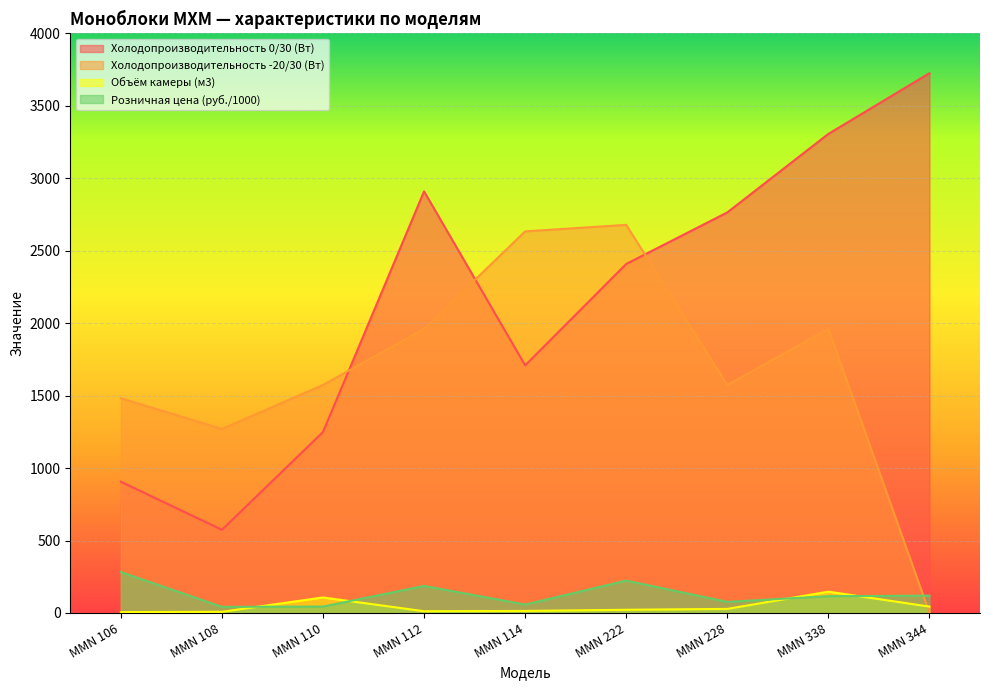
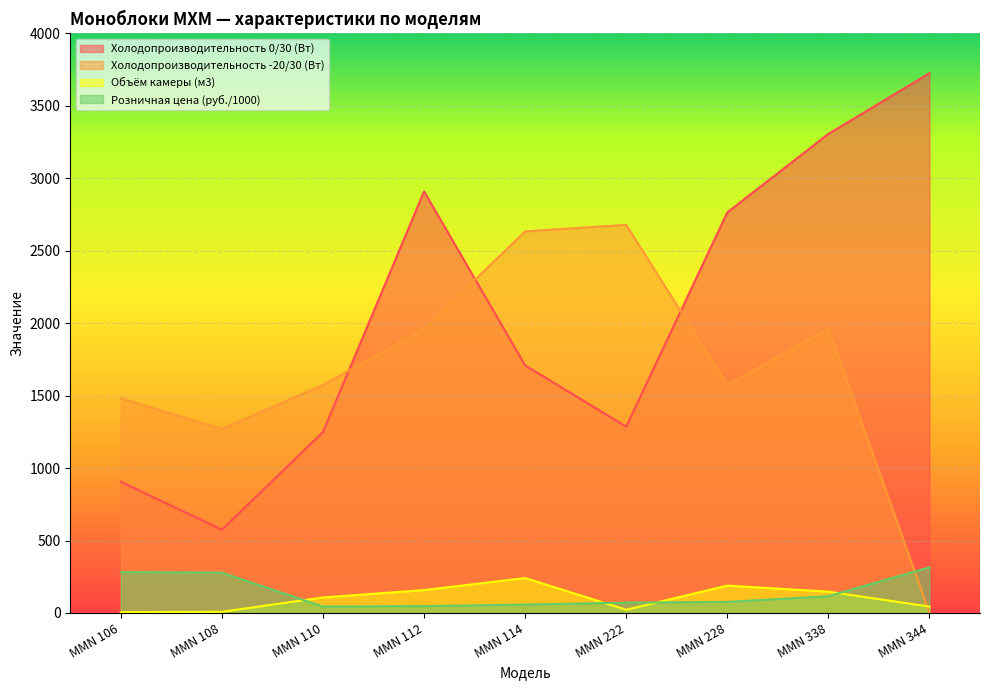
  {
    "Холодопроизводительность 0/30 (Вт)": {
      "MMN 106": 910,
      "MMN 108": 570,
      "MMN 110": 1250,
      "MMN 112": 2910,
      "MMN 114": 1710,
-     "MMN 222": 2410,
+     "MMN 222": 1290,
      "MMN 228": 2770,
      "MMN 338": 3310,
      "MMN 344": 3730
    },
    "Холодопроизводительность -20/30 (Вт)": {
      "MMN 106": 1480,
      "MMN 108": 1270,
      "MMN 110": 1570,
      "MMN 112": 1960,
      "MMN 114": 2630,
      "MMN 222": 2680,
      "MMN 228": 1570,
      "MMN 338": 1960,
      "MMN 344": 0
    },
    "Объём камеры (м3)": {
      "MMN 106": 10,
      "MMN 108": 10,
      "MMN 110": 110,
-     "MMN 112": 10,
-     "MMN 114": 10,
+     "MMN 112": 160,
+     "MMN 114": 240,
      "MMN 222": 20,
-     "MMN 228": 30,
+     "MMN 228": 190,
      "MMN 338": 150,
      "MMN 344": 40
    },
    "Розничная цена (руб./1000)": {
      "MMN 106": 280,
-     "MMN 108": 40,
+     "MMN 108": 280,
      "MMN 110": 40,
-     "MMN 112": 190,
+     "MMN 112": 50,
      "MMN 114": 60,
-     "MMN 222": 220,
+     "MMN 222": 70,
      "MMN 228": 80,
      "MMN 338": 120,
-     "MMN 344": 120
+     "MMN 344": 310
    }
  }
